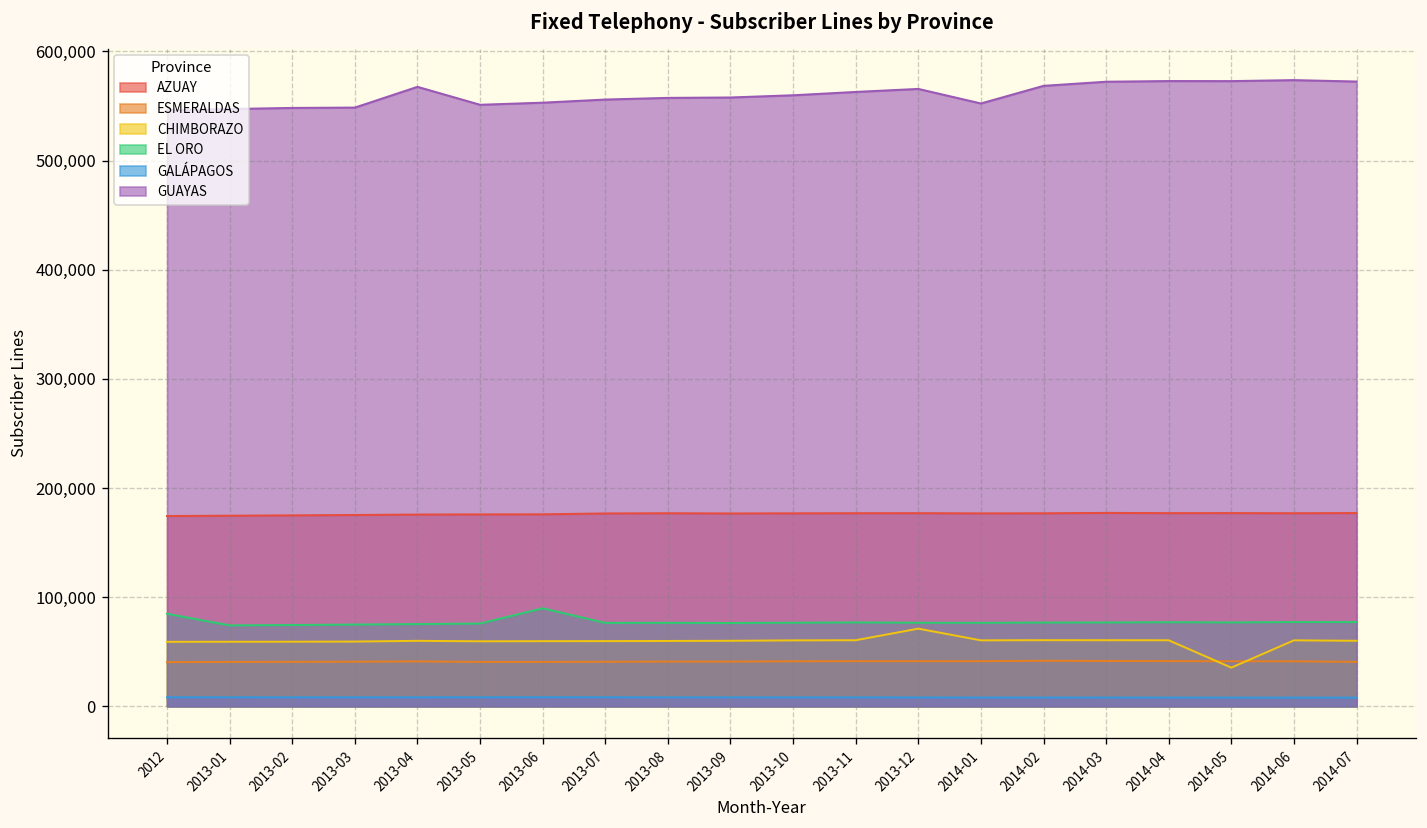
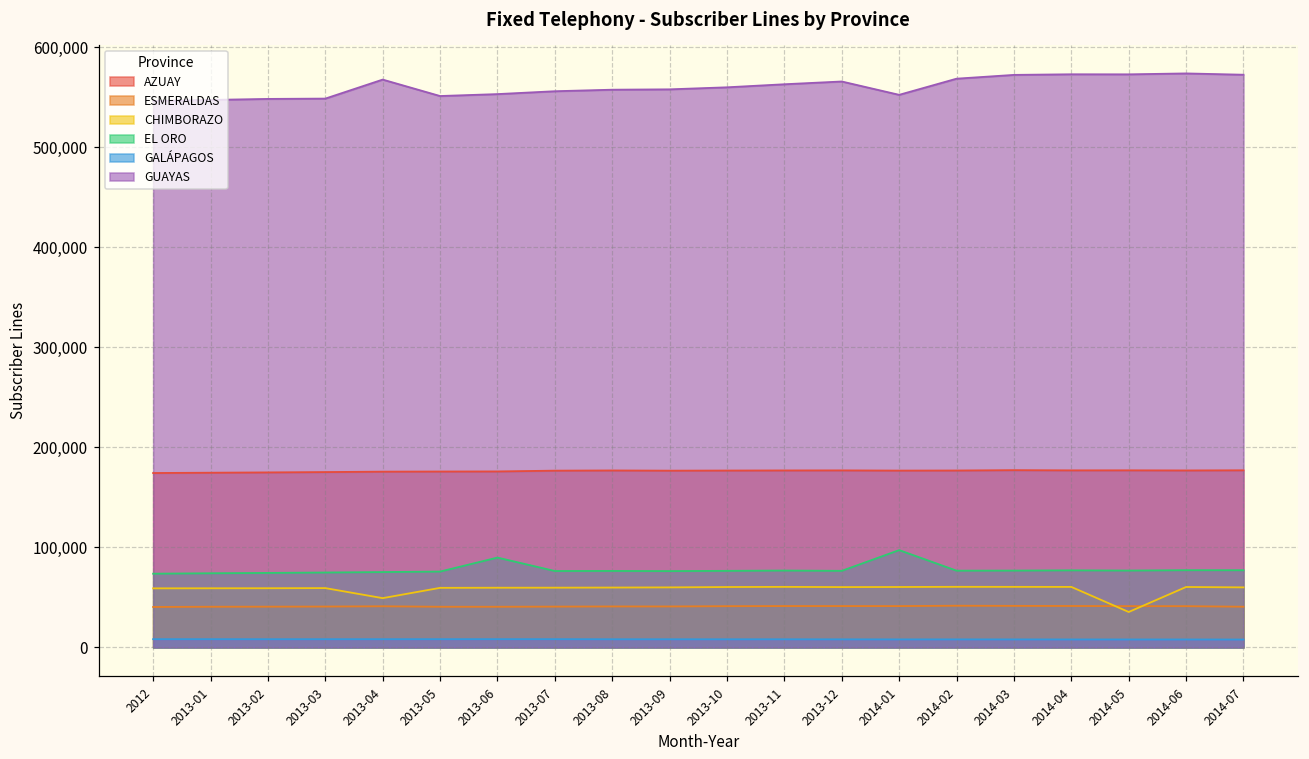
  {
    "CHIMBORAZO": {
      "2012": "60,000",
      "2013-01": "60,000",
      "2013-02": "60,000",
      "2013-03": "60,000",
-     "2013-04": "60,000",
+     "2013-04": "50,000",
      "2013-05": "60,000",
      "2013-06": "60,000",
      "2013-07": "60,000",
      "2013-08": "60,000",
      "2013-09": "60,000",
      "2013-10": "60,000",
      "2013-11": "60,000",
-     "2013-12": "70,000",
+     "2013-12": "60,000",
      "2014-01": "60,000",
      "2014-02": "60,000",
      "2014-03": "60,000",
      "2014-04": "60,000",
      "2014-05": "40,000",
      "2014-06": "60,000",
      "2014-07": "60,000"
    },
    "EL ORO": {
-     "2012": "80,000",
+     "2012": "70,000",
      "2013-01": "70,000",
      "2013-02": "70,000",
      "2013-03": "70,000",
      "2013-04": "80,000",
      "2013-05": "80,000",
      "2013-06": "90,000",
      "2013-07": "80,000",
      "2013-08": "80,000",
      "2013-09": "80,000",
      "2013-10": "80,000",
      "2013-11": "80,000",
      "2013-12": "80,000",
-     "2014-01": "80,000",
+     "2014-01": "100,000",
      "2014-02": "80,000",
      "2014-03": "80,000",
      "2014-04": "80,000",
      "2014-05": "80,000",
      "2014-06": "80,000",
      "2014-07": "80,000"
    },
    "GALÁPAGOS": {
      "2012": "10,000",
      "2013-01": "10,000",
      "2013-02": "10,000",
      "2013-03": "10,000",
      "2013-04": "10,000",
      "2013-05": "10,000",
      "2013-06": "10,000",
      "2013-07": "10,000",
      "2013-08": "10,000",
      "2013-09": "10,000",
      "2013-10": "10,000",
      "2013-11": "10,000",
      "2013-12": "10,000",
      "2014-01": "10,000",
      "2014-02": "10,000",
      "2014-03": "10,000",
      "2014-04": "10,000",
      "2014-05": "10,000",
      "2014-06": "10,000",
      "2014-07": "10,000"
    },
    "GUAYAS": {
      "2013-02": "550,000",
      "2013-03": "550,000",
      "2013-04": "570,000",
      "2013-05": "550,000",
      "2013-06": "550,000",
      "2013-07": "560,000",
      "2013-08": "560,000",
      "2013-09": "560,000",
      "2013-10": "560,000",
      "2013-11": "560,000",
      "2013-12": "570,000",
      "2014-01": "550,000",
      "2014-02": "570,000",
      "2014-03": "570,000",
      "2014-04": "570,000",
      "2014-05": "570,000",
      "2014-06": "570,000",
      "2014-07": "570,000"
    }
  }
